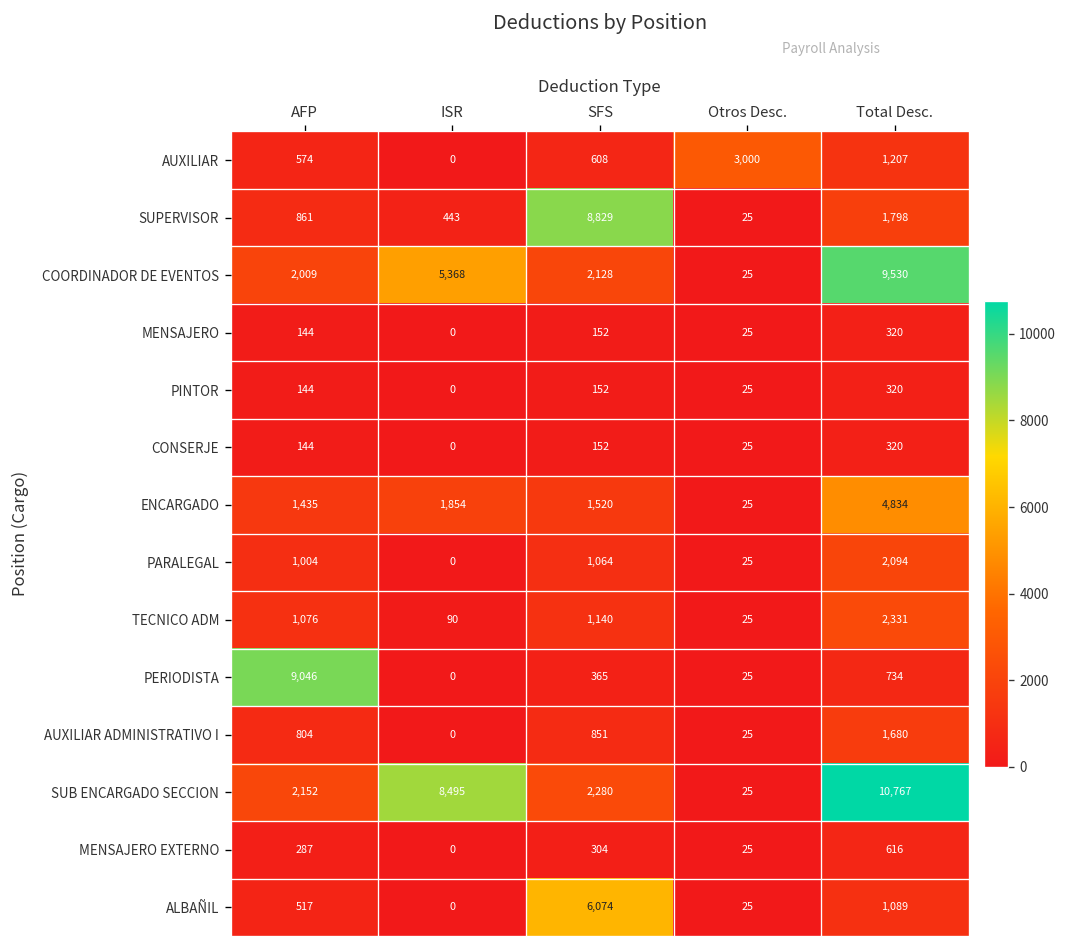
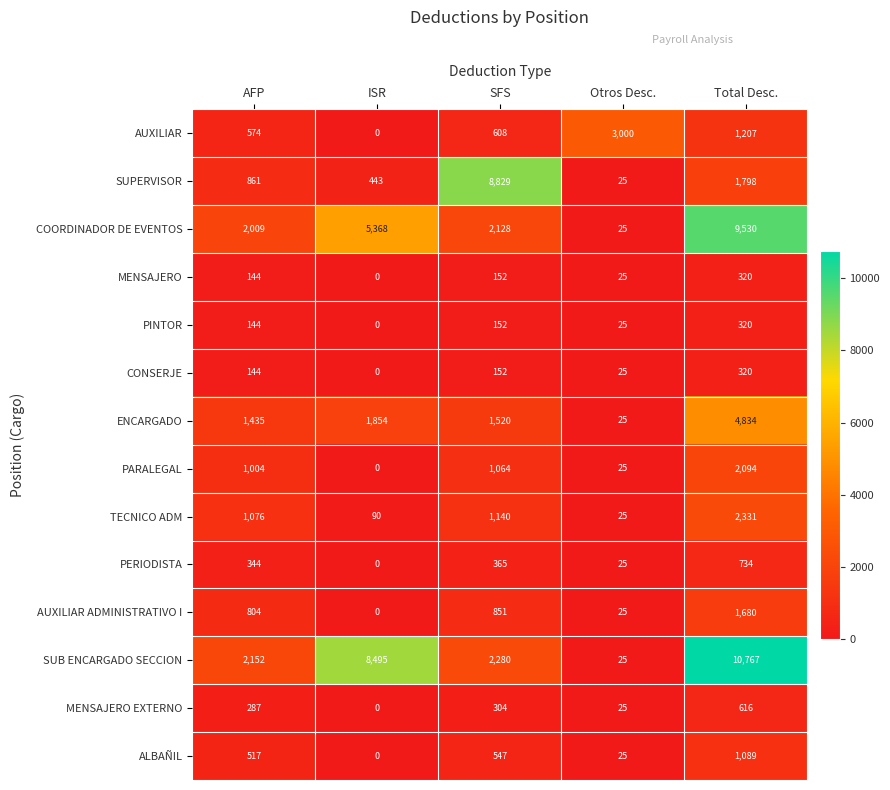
  {
    "AUXILIAR": {
      "AFP": "574",
      "ISR": "0",
      "SFS": "608",
      "Otros Desc.": "3,000",
      "Total Desc.": "1,207"
    },
    "SUPERVISOR": {
      "AFP": "861",
      "ISR": "443",
      "SFS": "8,829",
      "Otros Desc.": "25",
      "Total Desc.": "1,798"
    },
    "COORDINADOR DE EVENTOS": {
      "AFP": "2,009",
      "ISR": "5,368",
      "SFS": "2,128",
      "Otros Desc.": "25",
      "Total Desc.": "9,530"
    },
    "MENSAJERO": {
      "AFP": "144",
      "ISR": "0",
      "SFS": "152",
      "Otros Desc.": "25",
      "Total Desc.": "320"
    },
    "PINTOR": {
      "AFP": "144",
      "ISR": "0",
      "SFS": "152",
      "Otros Desc.": "25",
      "Total Desc.": "320"
    },
    "CONSERJE": {
      "AFP": "144",
      "ISR": "0",
      "SFS": "152",
      "Otros Desc.": "25",
      "Total Desc.": "320"
    },
    "ENCARGADO": {
      "AFP": "1,435",
      "ISR": "1,854",
      "SFS": "1,520",
      "Otros Desc.": "25",
      "Total Desc.": "4,834"
    },
    "PARALEGAL": {
      "AFP": "1,004",
      "ISR": "0",
      "SFS": "1,064",
      "Otros Desc.": "25",
      "Total Desc.": "2,094"
    },
    "TECNICO ADM": {
      "AFP": "1,076",
      "ISR": "90",
      "SFS": "1,140",
      "Otros Desc.": "25",
      "Total Desc.": "2,331"
    },
    "PERIODISTA": {
-     "AFP": "9,046",
+     "AFP": "344",
      "ISR": "0",
      "SFS": "365",
      "Otros Desc.": "25",
      "Total Desc.": "734"
    },
    "AUXILIAR ADMINISTRATIVO I": {
      "AFP": "804",
      "ISR": "0",
      "SFS": "851",
      "Otros Desc.": "25",
      "Total Desc.": "1,680"
    },
    "SUB ENCARGADO SECCION": {
      "AFP": "2,152",
      "ISR": "8,495",
      "SFS": "2,280",
      "Otros Desc.": "25",
      "Total Desc.": "10,767"
    },
    "MENSAJERO EXTERNO": {
      "AFP": "287",
      "ISR": "0",
      "SFS": "304",
      "Otros Desc.": "25",
      "Total Desc.": "616"
    },
    "ALBAÑIL": {
      "AFP": "517",
      "ISR": "0",
-     "SFS": "6,074",
+     "SFS": "547",
      "Otros Desc.": "25",
      "Total Desc.": "1,089"
    }
  }
